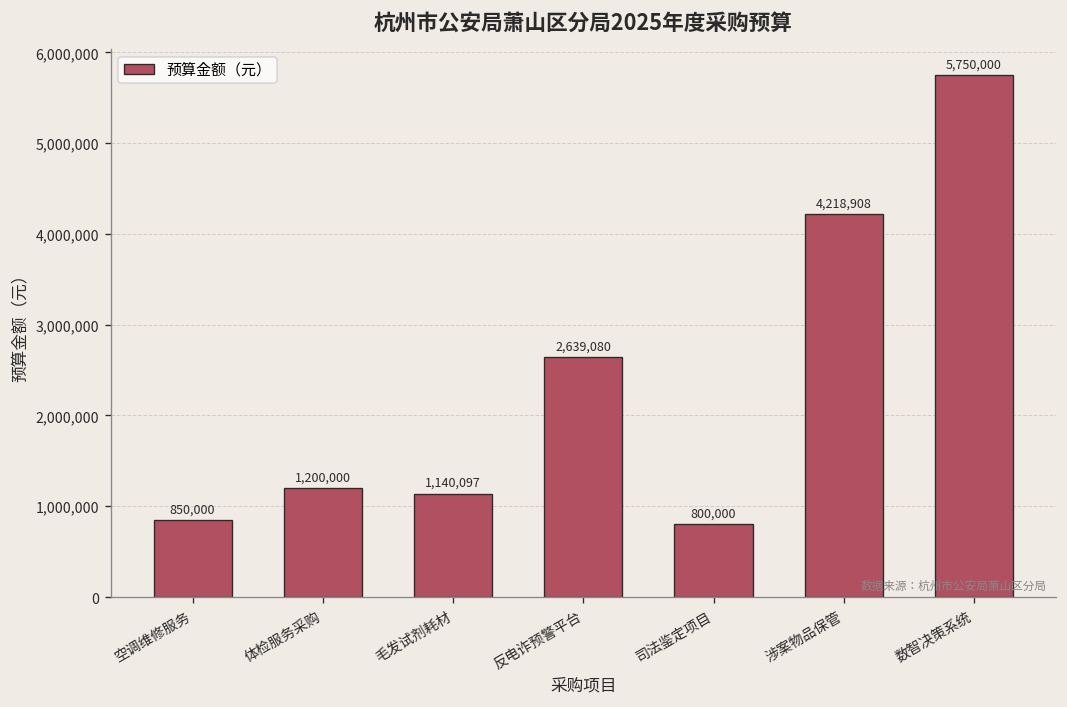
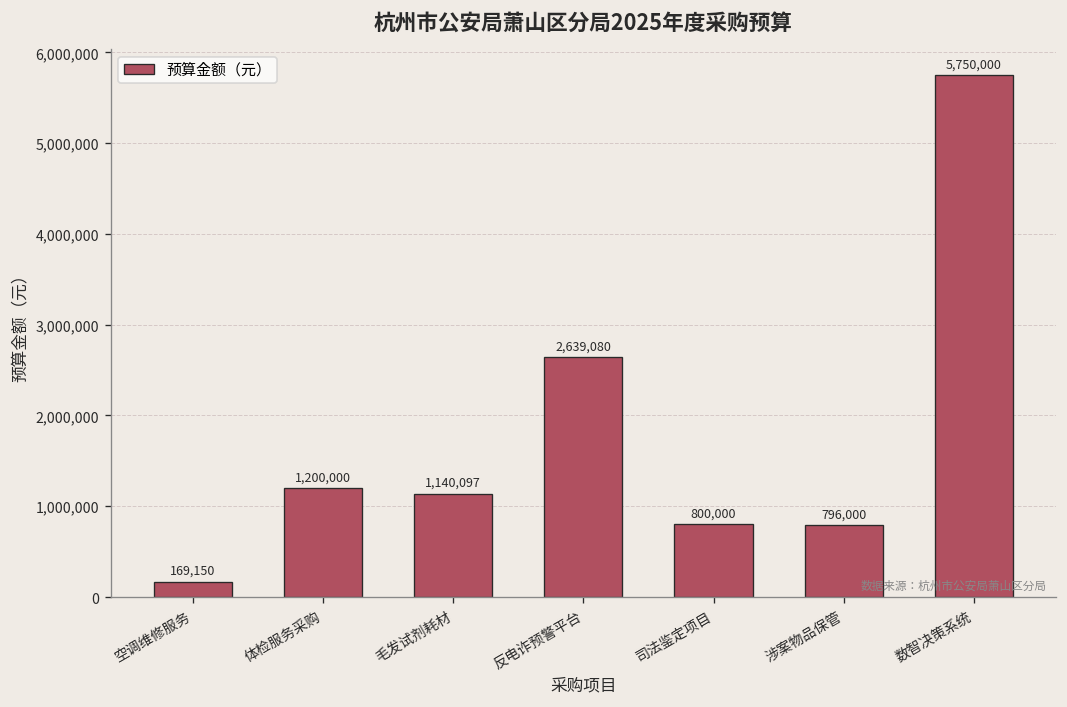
  {
-   "空调维修服务": "850,000",
+   "空调维修服务": "169,150",
    "体检服务采购": "1,200,000",
    "毛发试剂耗材": "1,140,097",
    "反电诈预警平台": "2,639,080",
    "司法鉴定项目": "800,000",
-   "涉案物品保管": "4,218,908",
+   "涉案物品保管": "796,000",
    "数智决策系统": "5,750,000"
  }
